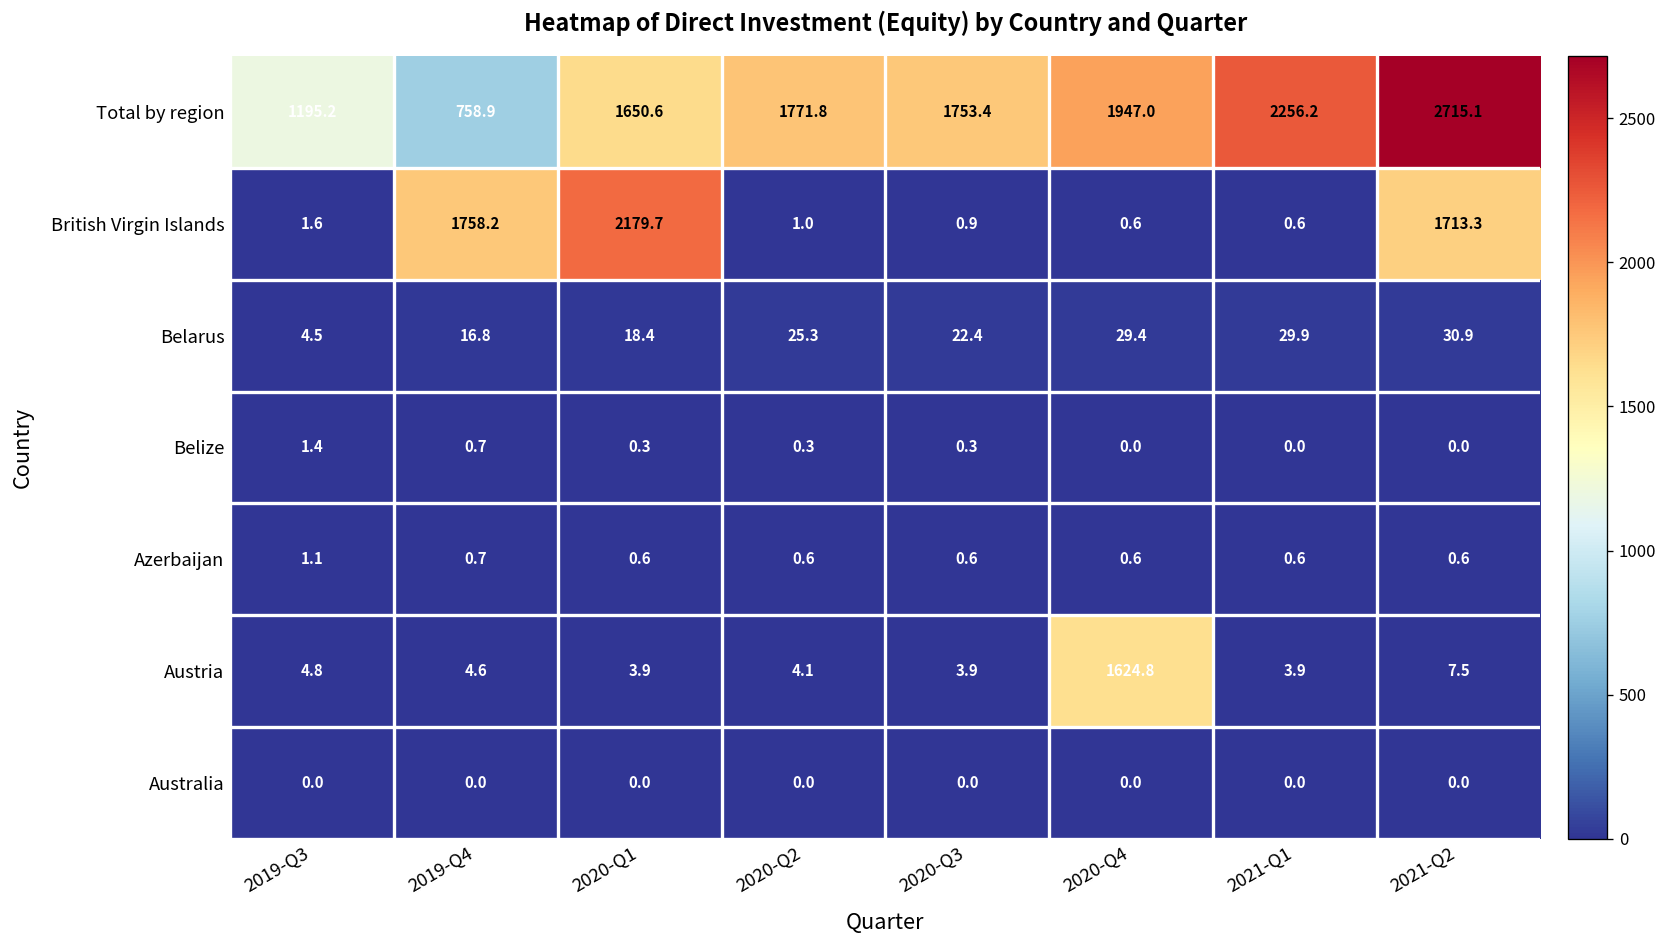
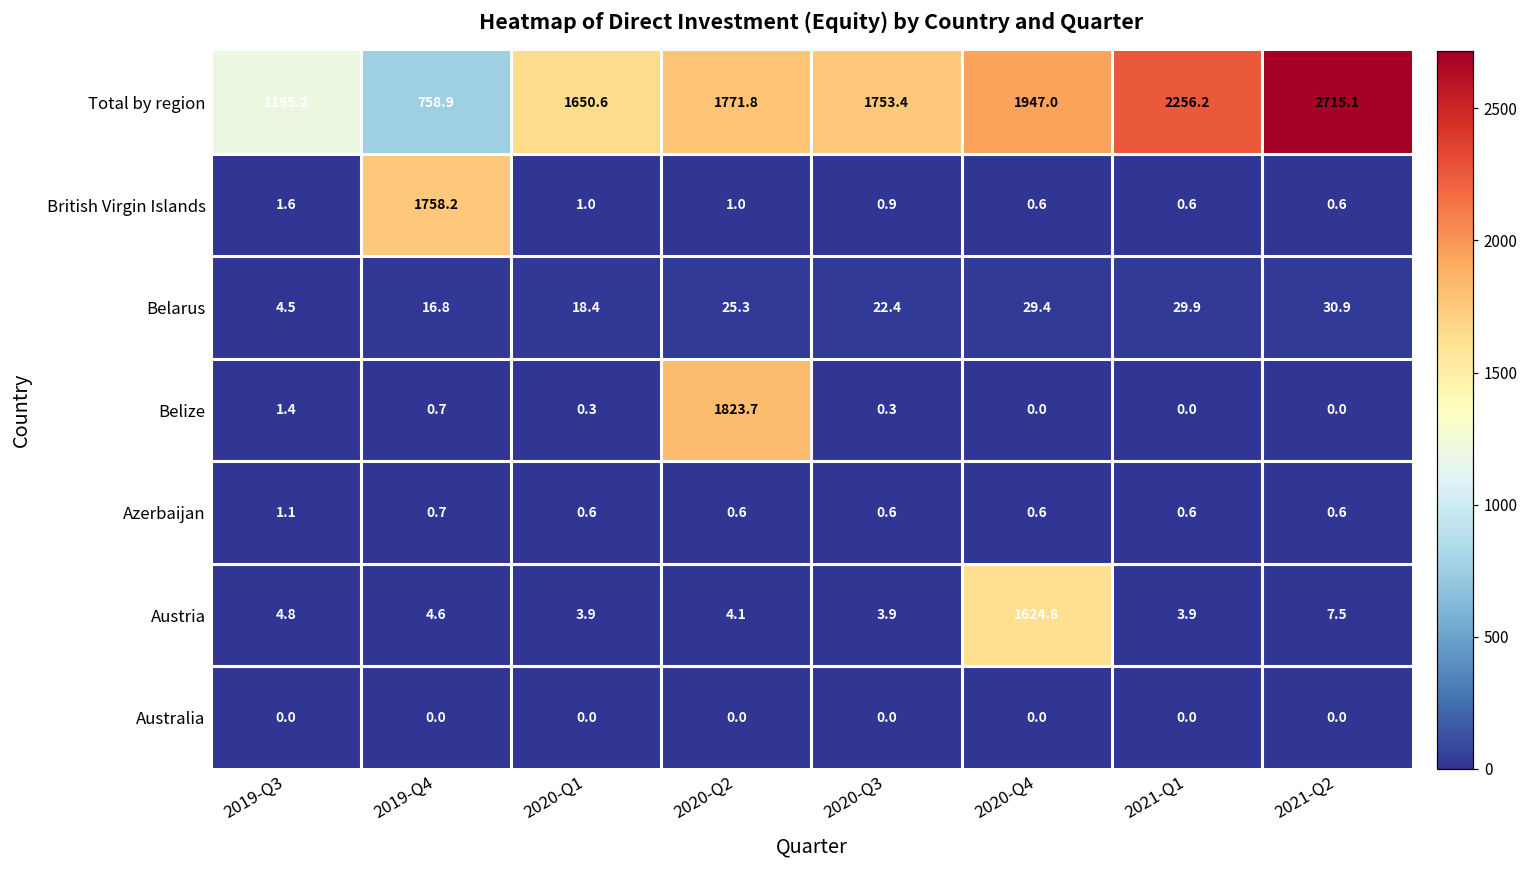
  {
    "Total by region": {
      "2019-Q4": 758.9,
      "2020-Q1": 1650.6,
      "2020-Q2": 1771.8,
      "2020-Q3": 1753.4,
      "2020-Q4": 1947.0,
      "2021-Q1": 2256.2,
      "2021-Q2": 2715.1
    },
    "British Virgin Islands": {
      "2019-Q3": 1.6,
      "2019-Q4": 1758.2,
-     "2020-Q1": 2179.7,
+     "2020-Q1": 1.0,
      "2020-Q2": 1.0,
      "2020-Q3": 0.9,
      "2020-Q4": 0.6,
      "2021-Q1": 0.6,
-     "2021-Q2": 1713.3
+     "2021-Q2": 0.6
    },
    "Belarus": {
      "2019-Q3": 4.5,
      "2019-Q4": 16.8,
      "2020-Q1": 18.4,
      "2020-Q2": 25.3,
      "2020-Q3": 22.4,
      "2020-Q4": 29.4,
      "2021-Q1": 29.9,
      "2021-Q2": 30.9
    },
    "Belize": {
      "2019-Q3": 1.4,
      "2019-Q4": 0.7,
      "2020-Q1": 0.3,
-     "2020-Q2": 0.3,
+     "2020-Q2": 1823.7,
      "2020-Q3": 0.3,
      "2020-Q4": 0.0,
      "2021-Q1": 0.0,
      "2021-Q2": 0.0
    },
    "Azerbaijan": {
      "2019-Q3": 1.1,
      "2019-Q4": 0.7,
      "2020-Q1": 0.6,
      "2020-Q2": 0.6,
      "2020-Q3": 0.6,
      "2020-Q4": 0.6,
      "2021-Q1": 0.6,
      "2021-Q2": 0.6
    },
    "Austria": {
      "2019-Q3": 4.8,
      "2019-Q4": 4.6,
      "2020-Q1": 3.9,
      "2020-Q2": 4.1,
      "2020-Q3": 3.9,
      "2020-Q4": 1624.8,
      "2021-Q1": 3.9,
      "2021-Q2": 7.5
    },
    "Australia": {
      "2019-Q3": 0.0,
      "2019-Q4": 0.0,
      "2020-Q1": 0.0,
      "2020-Q2": 0.0,
      "2020-Q3": 0.0,
      "2020-Q4": 0.0,
      "2021-Q1": 0.0,
      "2021-Q2": 0.0
    }
  }
